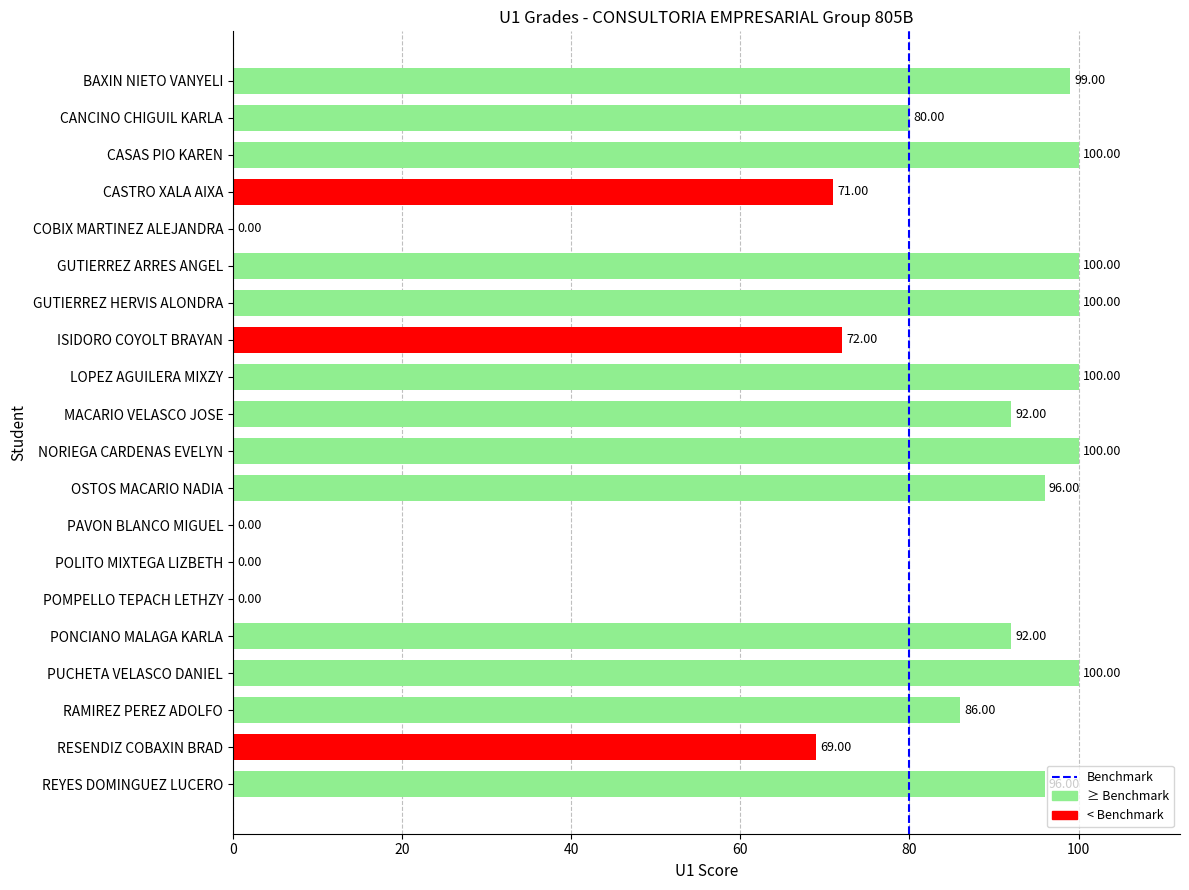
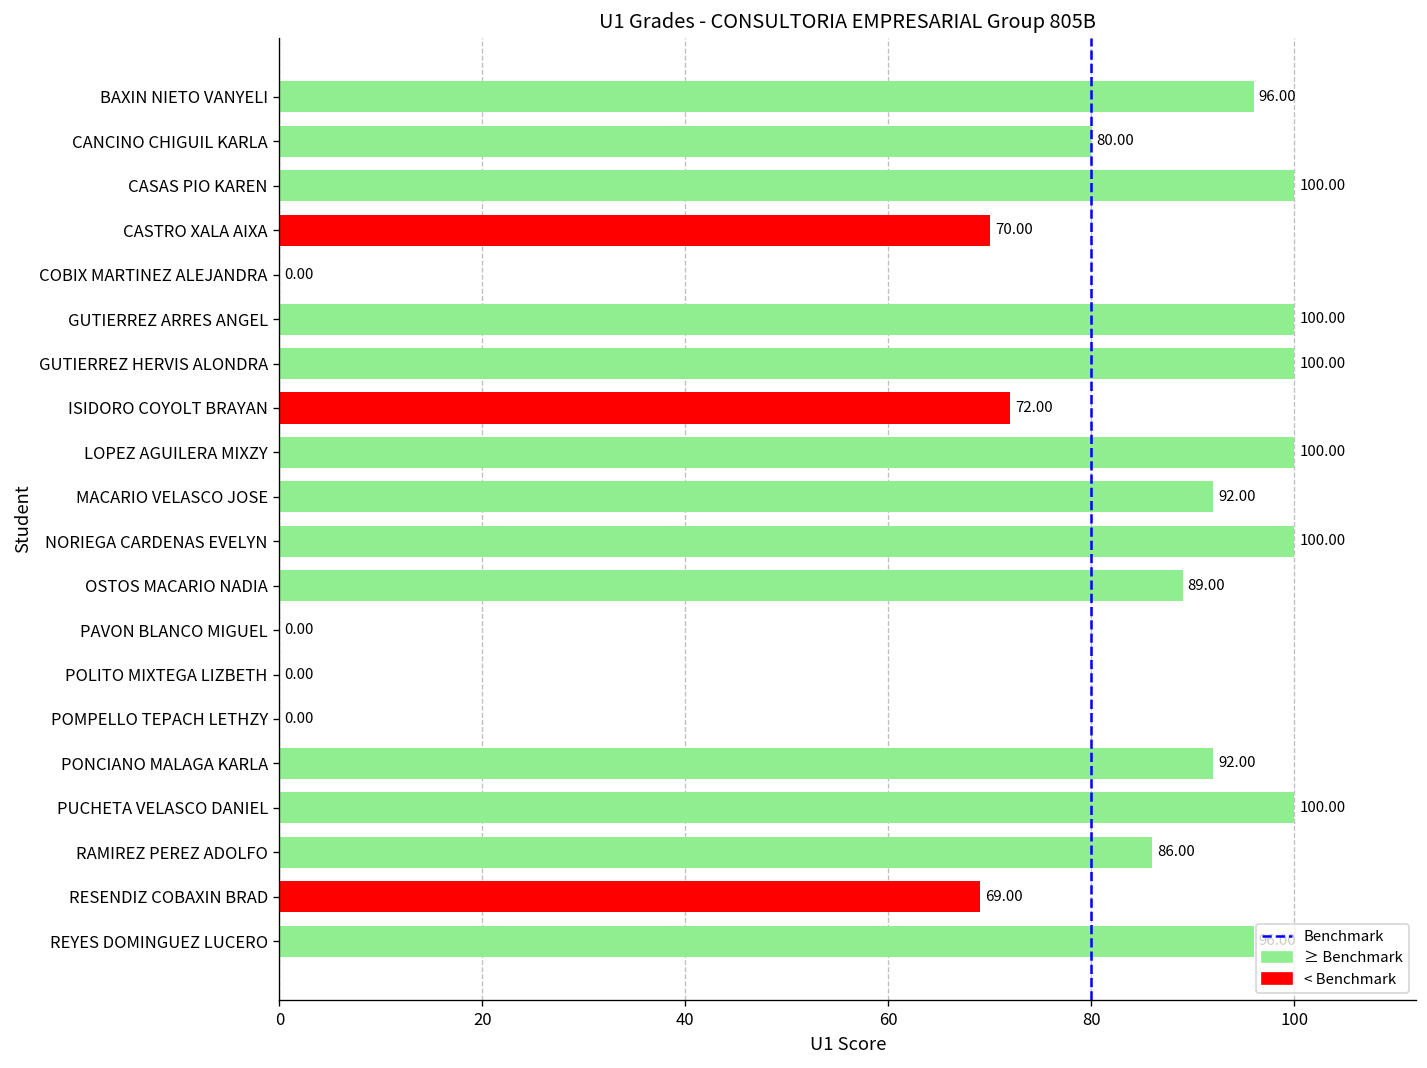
  {
-   "BAXIN NIETO VANYELI": 99.00,
+   "BAXIN NIETO VANYELI": 96.00,
    "CANCINO CHIGUIL KARLA": 80.00,
    "CASAS PIO KAREN": 100.00,
-   "CASTRO XALA AIXA": 71.00,
+   "CASTRO XALA AIXA": 70.00,
    "COBIX MARTINEZ ALEJANDRA": 0.00,
    "GUTIERREZ ARRES ANGEL": 100.00,
    "GUTIERREZ HERVIS ALONDRA": 100.00,
    "ISIDORO COYOLT BRAYAN": 72.00,
    "LOPEZ AGUILERA MIXZY": 100.00,
    "MACARIO VELASCO JOSE": 92.00,
    "NORIEGA CARDENAS EVELYN": 100.00,
-   "OSTOS MACARIO NADIA": 96.00,
+   "OSTOS MACARIO NADIA": 89.00,
    "PAVON BLANCO MIGUEL": 0.00,
    "POLITO MIXTEGA LIZBETH": 0.00,
    "POMPELLO TEPACH LETHZY": 0.00,
    "PONCIANO MALAGA KARLA": 92.00,
    "PUCHETA VELASCO DANIEL": 100.00,
    "RAMIREZ PEREZ ADOLFO": 86.00,
    "RESENDIZ COBAXIN BRAD": 69.00
  }
